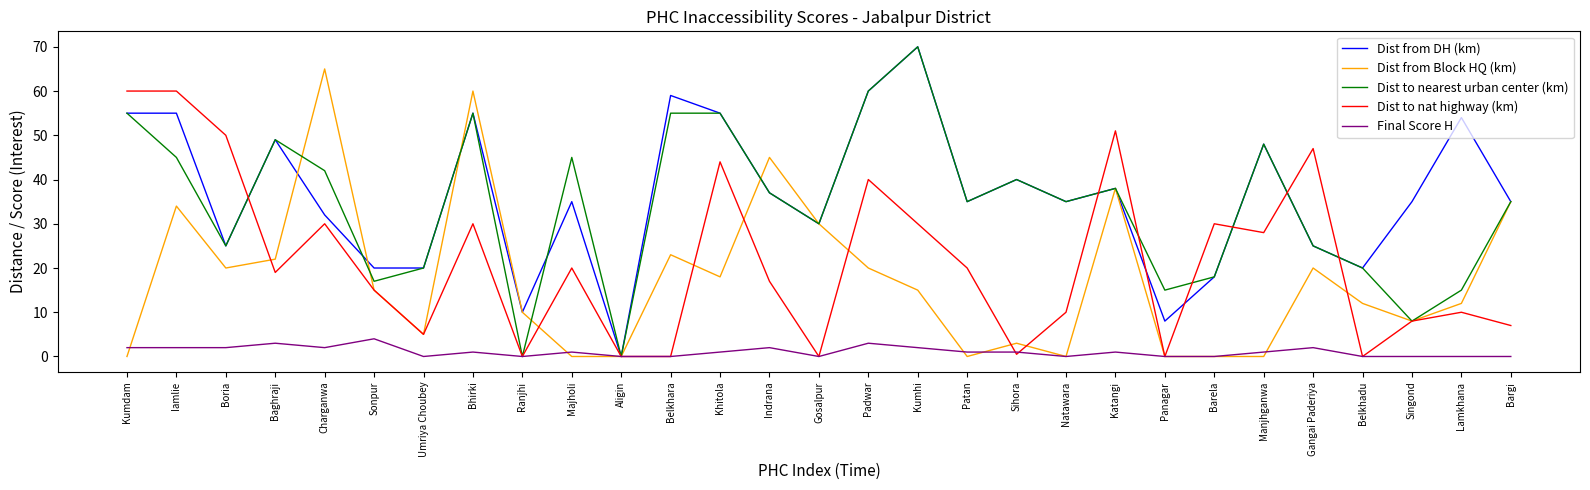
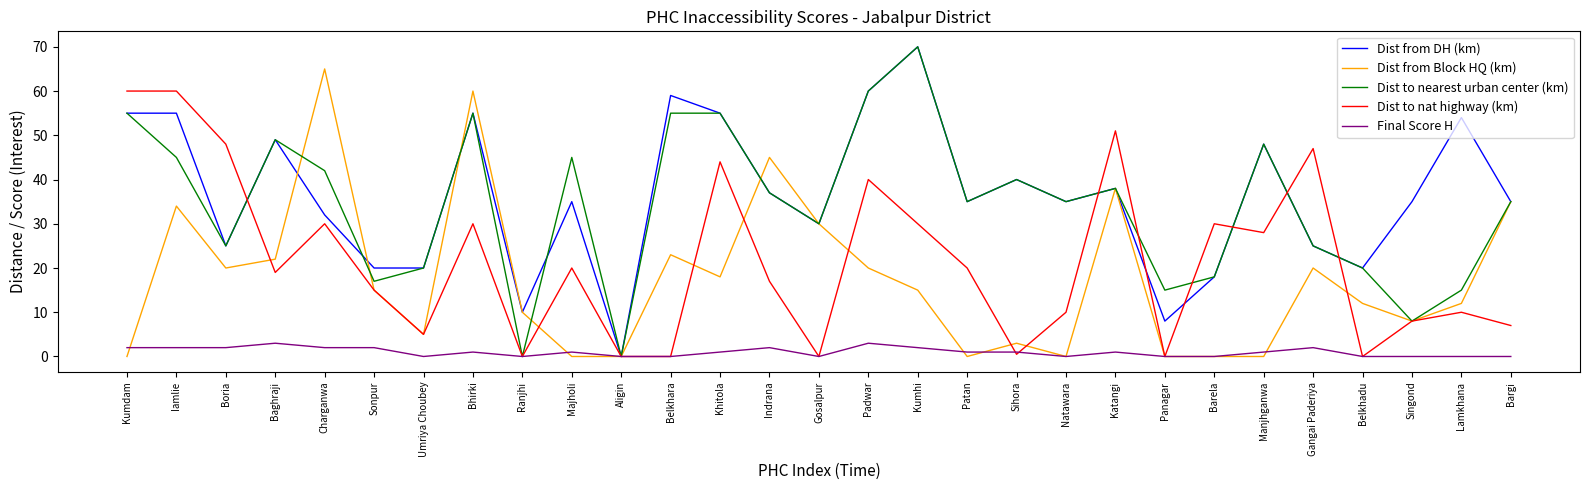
  {
    "Dist from DH (km)": {
      "Iamlie": 55,
      "Charganwa": 32,
      "Sonpur": 20,
      "Majholi": 35,
      "Belkhara": 59,
      "Panagar": 8,
      "Singond": 35
    },
    "Dist from Block HQ (km)": {
      "Kumdam": 0,
      "Iamlie": 34,
      "Boria": 20,
      "Baghraji": 22,
      "Charganwa": 65,
      "Bhirki": 60,
      "Majholi": 0,
      "Belkhara": 23,
      "Khitola": 18,
      "Indrana": 45,
      "Padwar": 20,
      "Kumhi": 15,
      "Patan": 0,
      "Sihora": 3,
      "Manjhganwa": 0,
      "Gangai Paderiya": 20,
      "Belkhadu": 12,
      "Lamkhana": 12
    },
    "Dist to nearest urban center (km)": {
      "Iamlie": 45,
      "Charganwa": 42,
      "Sonpur": 17,
      "Majholi": 45,
      "Belkhara": 55,
      "Panagar": 15,
      "Lamkhana": 15
    },
    "Dist to nat highway (km)": {
      "Kumdam": 60,
      "Iamlie": 60,
-     "Boria": 50,
+     "Boria": 48,
      "Baghraji": 19,
      "Charganwa": 30,
      "Bhirki": 30,
      "Majholi": 20,
      "Khitola": 44,
      "Indrana": 17,
      "Padwar": 40,
      "Kumhi": 30,
      "Patan": 20,
      "Natawara": 10,
      "Katangi": 51,
      "Barela": 30,
      "Manjhganwa": 28,
      "Gangai Paderiya": 47,
      "Lamkhana": 10,
      "Bargi": 7
    },
    "Final Score H": {
      "Kumdam": 2,
      "Iamlie": 2,
      "Boria": 2,
      "Baghraji": 3,
      "Charganwa": 2,
-     "Sonpur": 4,
+     "Sonpur": 2,
      "Umriya Choubey": 0,
      "Bhirki": 1,
      "Majholi": 1,
      "Khitola": 1,
      "Indrana": 2,
      "Padwar": 3,
      "Kumhi": 2,
      "Patan": 1,
      "Katangi": 1,
      "Manjhganwa": 1,
      "Gangai Paderiya": 2,
      "Singond": 0,
      "Lamkhana": 0,
      "Bargi": 0
    }
  }
